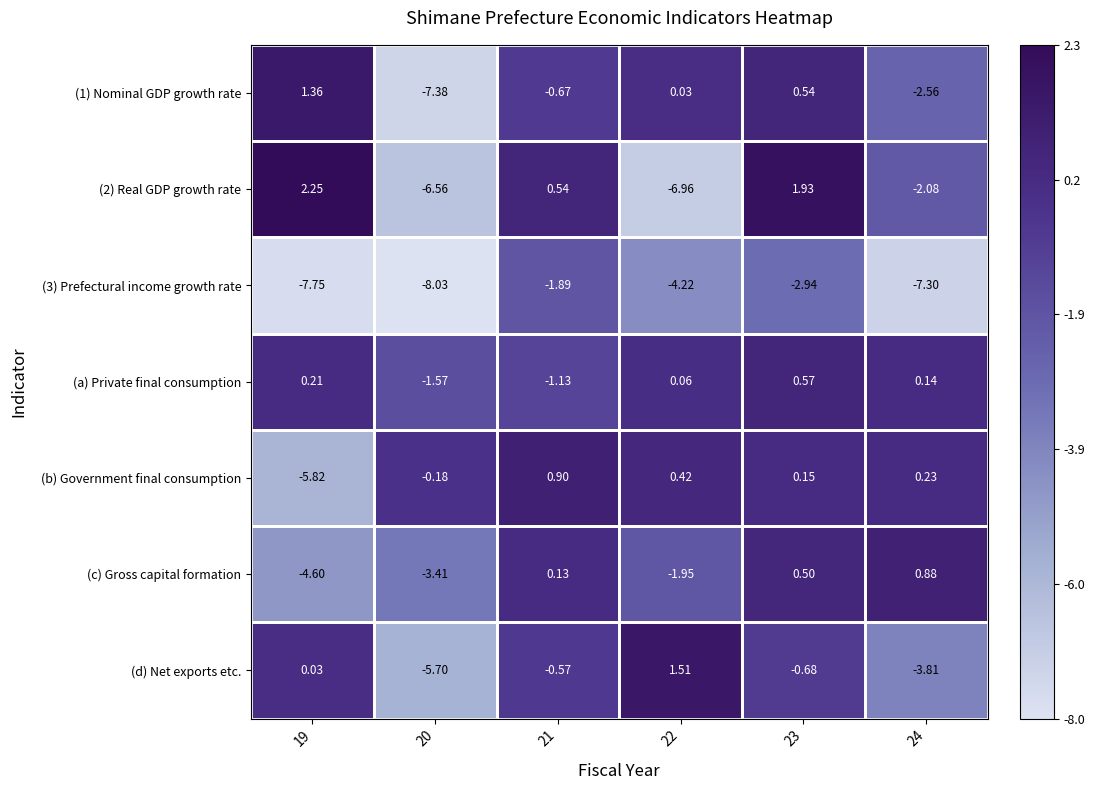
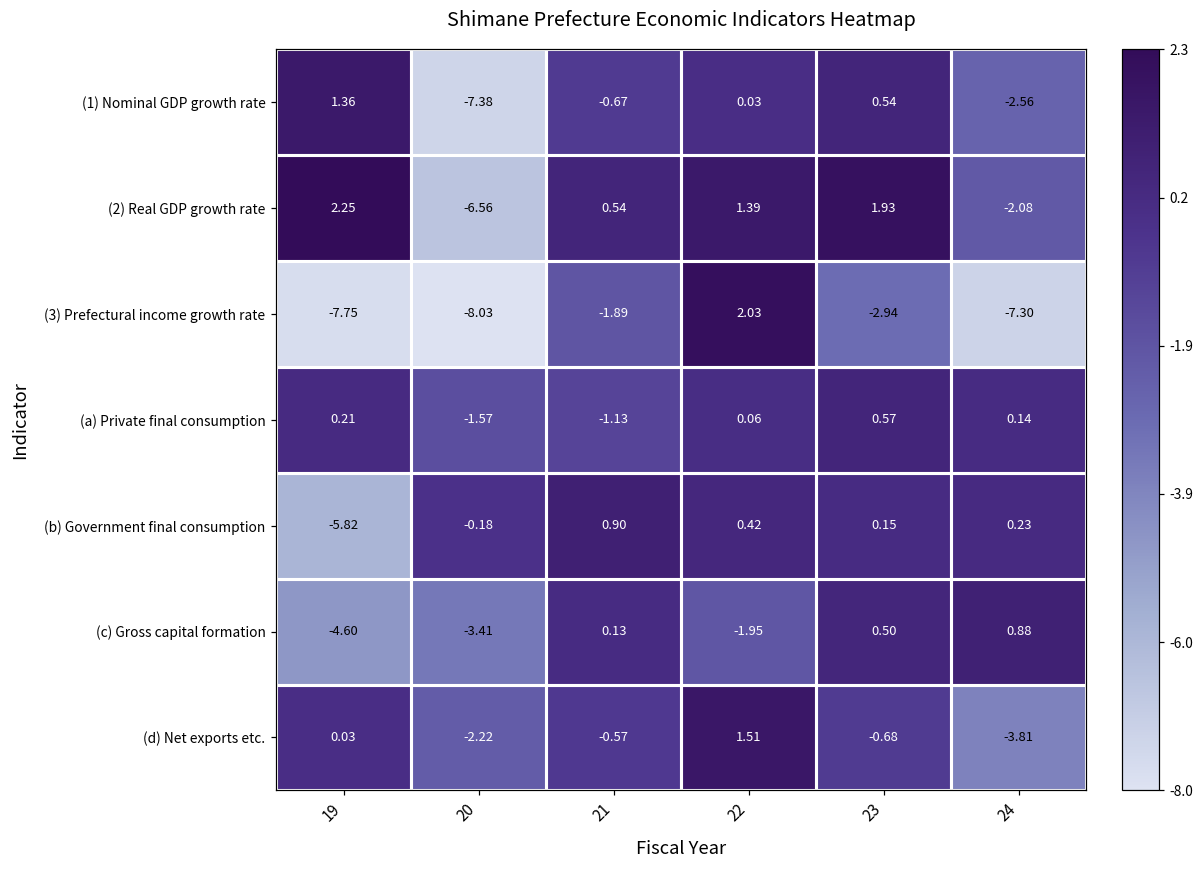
  {
    "(1) Nominal GDP growth rate": {
      "19": 1.36,
      "20": -7.38,
      "21": -0.67,
      "22": 0.03,
      "23": 0.54,
      "24": -2.56
    },
    "(2) Real GDP growth rate": {
      "19": 2.25,
      "20": -6.56,
      "21": 0.54,
-     "22": -6.96,
+     "22": 1.39,
      "23": 1.93,
      "24": -2.08
    },
    "(3) Prefectural income growth rate": {
      "19": -7.75,
      "20": -8.03,
      "21": -1.89,
-     "22": -4.22,
+     "22": 2.03,
      "23": -2.94,
      "24": -7.30
    },
    "(a) Private final consumption": {
      "19": 0.21,
      "20": -1.57,
      "21": -1.13,
      "22": 0.06,
      "23": 0.57,
      "24": 0.14
    },
    "(b) Government final consumption": {
      "19": -5.82,
      "20": -0.18,
      "21": 0.90,
      "22": 0.42,
      "23": 0.15,
      "24": 0.23
    },
    "(c) Gross capital formation": {
      "19": -4.60,
      "20": -3.41,
      "21": 0.13,
      "22": -1.95,
      "23": 0.50,
      "24": 0.88
    },
    "(d) Net exports etc.": {
      "19": 0.03,
-     "20": -5.70,
+     "20": -2.22,
      "21": -0.57,
      "22": 1.51,
      "23": -0.68,
      "24": -3.81
    }
  }
